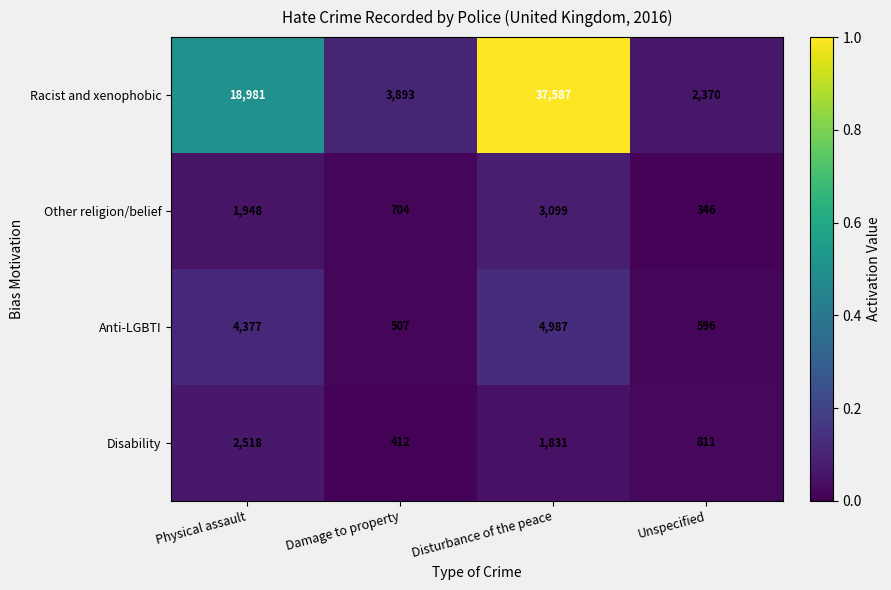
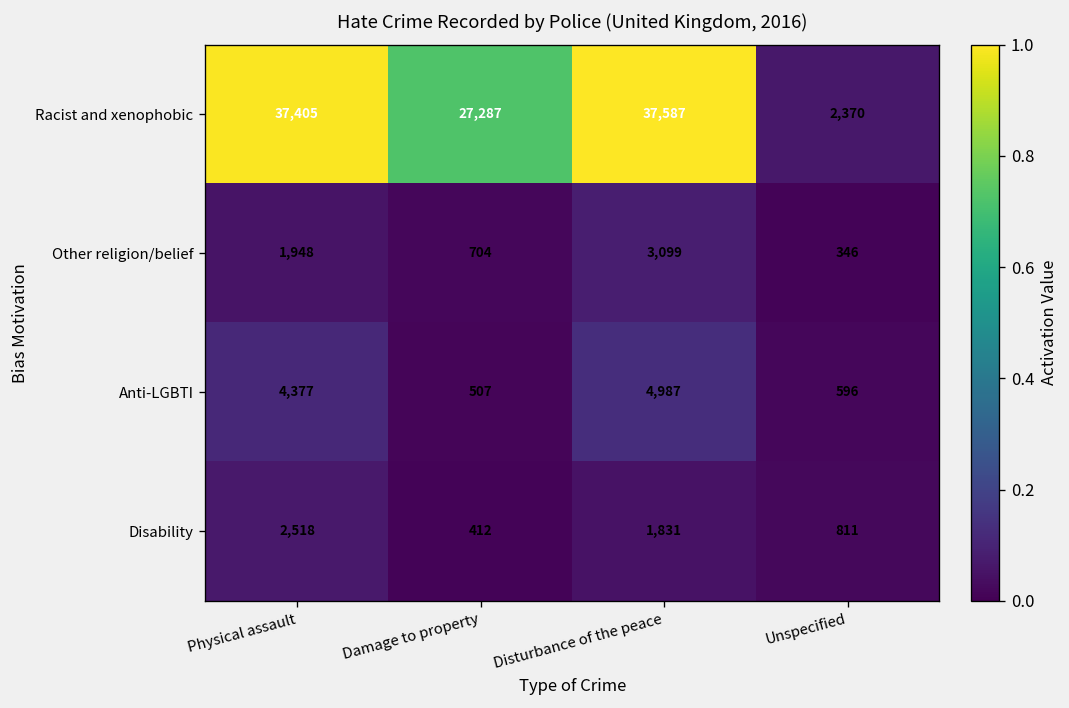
  {
    "Racist and xenophobic": {
-     "Physical assault": "18,981",
-     "Damage to property": "3,893",
+     "Physical assault": "37,405",
+     "Damage to property": "27,287",
      "Disturbance of the peace": "37,587",
      "Unspecified": "2,370"
    },
    "Other religion/belief": {
      "Physical assault": "1,948",
      "Damage to property": "704",
      "Disturbance of the peace": "3,099",
      "Unspecified": "346"
    },
    "Anti-LGBTI": {
      "Physical assault": "4,377",
      "Damage to property": "507",
      "Disturbance of the peace": "4,987",
      "Unspecified": "596"
    },
    "Disability": {
      "Physical assault": "2,518",
      "Damage to property": "412",
      "Disturbance of the peace": "1,831",
      "Unspecified": "811"
    }
  }
